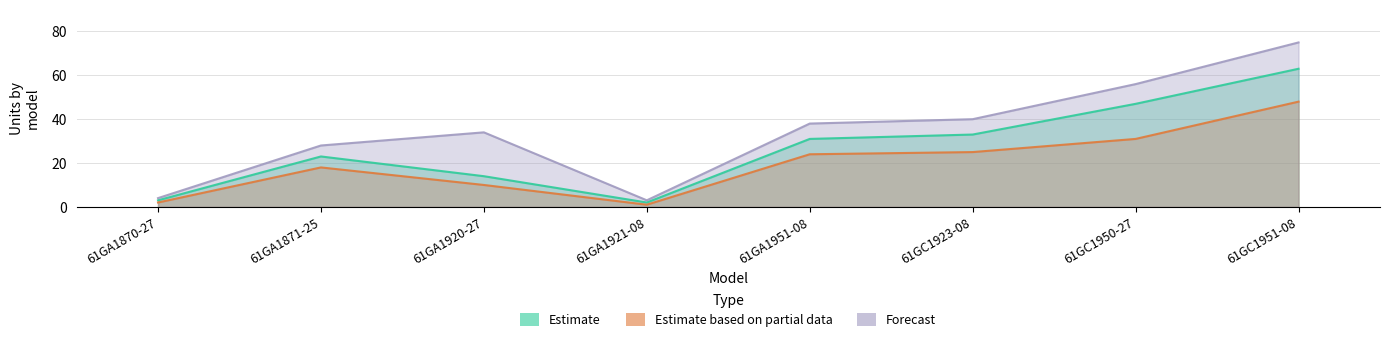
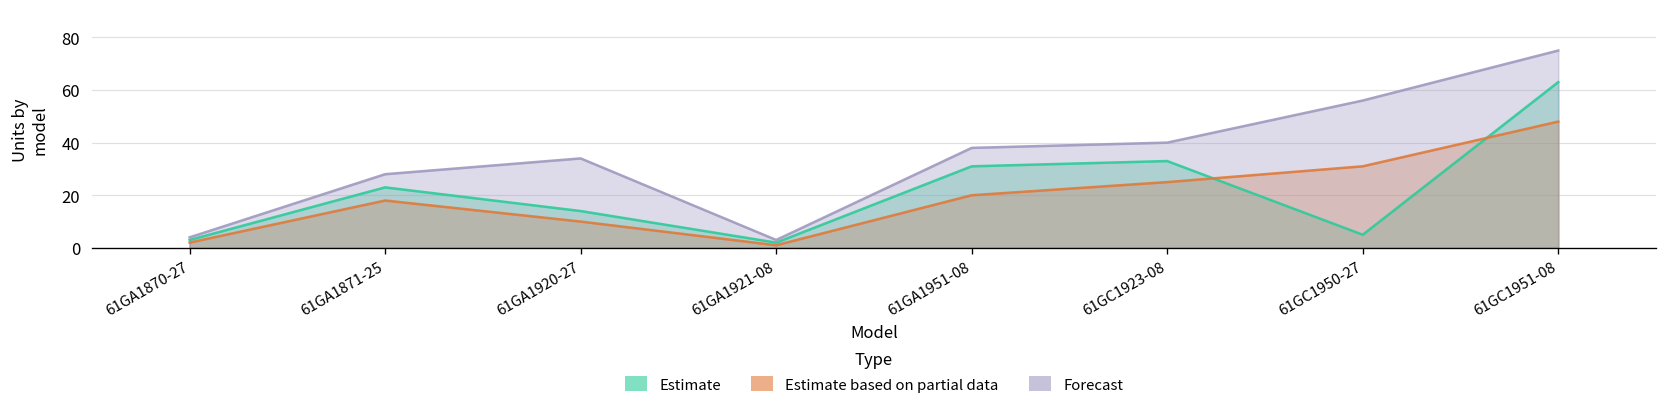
  {
    "Estimate": {
      "61GA1871-25": 23,
      "61GA1920-27": 14,
      "61GA1951-08": 31,
      "61GC1923-08": 33,
-     "61GC1950-27": 47,
+     "61GC1950-27": 5,
      "61GC1951-08": 63
    },
    "Estimate based on partial data": {
      "61GA1871-25": 18,
      "61GA1920-27": 10,
-     "61GA1951-08": 24,
+     "61GA1951-08": 20,
      "61GC1923-08": 25,
      "61GC1950-27": 31,
      "61GC1951-08": 48
    },
    "Forecast": {
      "61GA1871-25": 28,
      "61GA1920-27": 34,
      "61GA1951-08": 38,
      "61GC1923-08": 40,
      "61GC1950-27": 56,
      "61GC1951-08": 75
    }
  }
